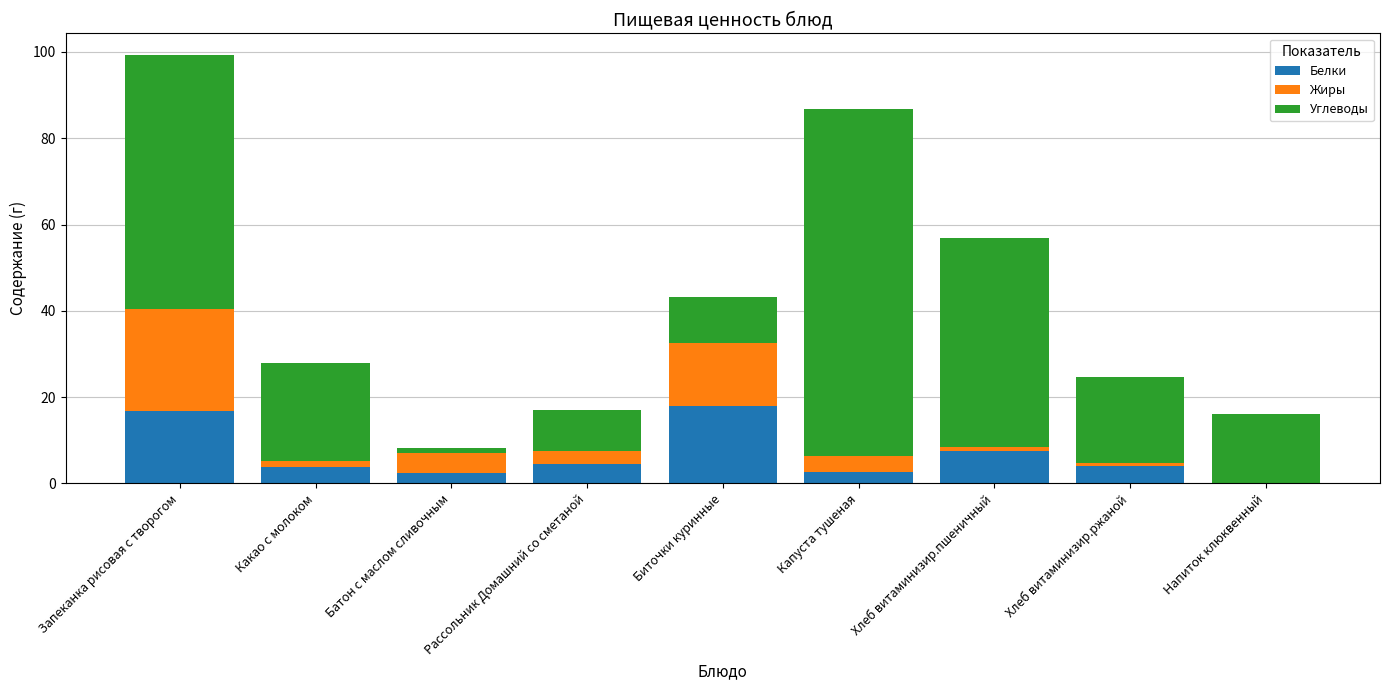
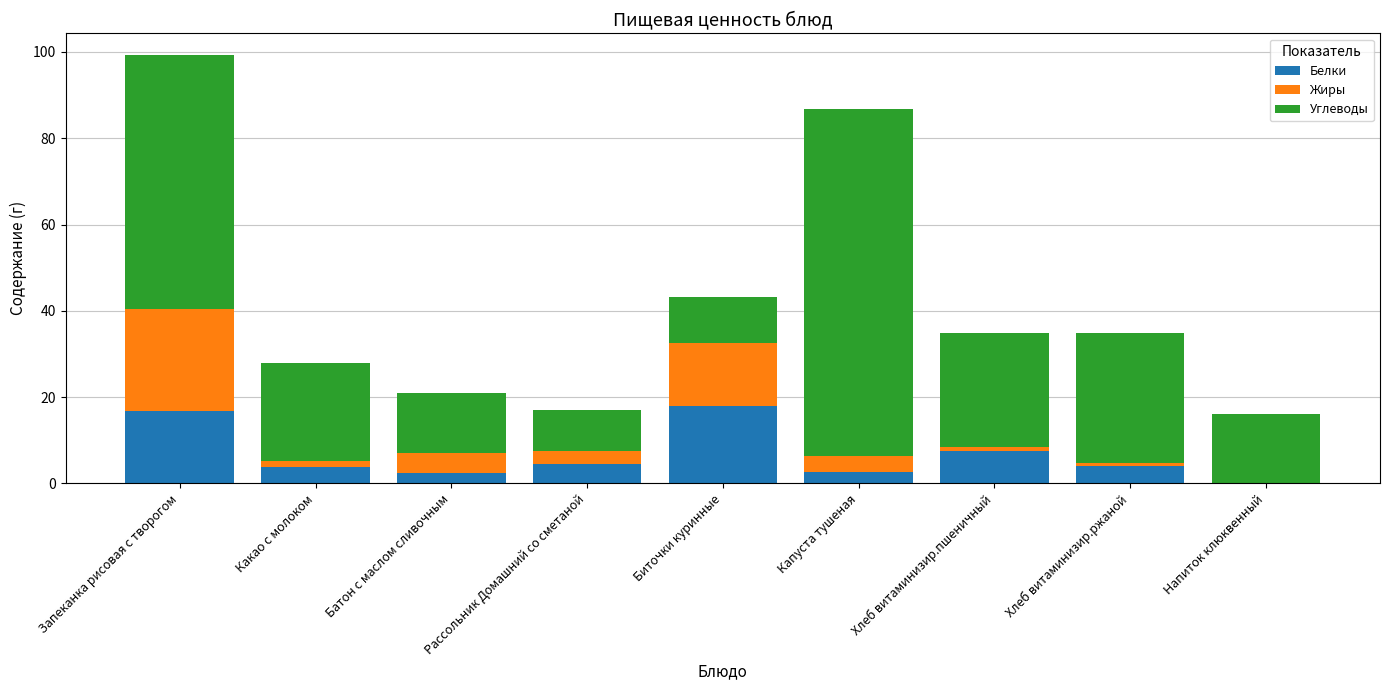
  {
    "Белки": {
      "Запеканка рисовая с творогом": 17,
      "Какао с молоком": 4,
      "Батон с маслом сливочным": 2,
      "Рассольник Домашний со сметаной": 5,
      "Биточки куринные": 18,
      "Капуста тушеная": 3,
      "Хлеб витаминизир.пшеничный": 8,
      "Хлеб витаминизир.ржаной": 4,
      "Напиток клюквенный": 0
    },
    "Жиры": {
      "Запеканка рисовая с творогом": 24,
      "Какао с молоком": 1,
      "Батон с маслом сливочным": 5,
      "Рассольник Домашний со сметаной": 3,
      "Биточки куринные": 15,
      "Капуста тушеная": 4,
      "Хлеб витаминизир.пшеничный": 1,
      "Хлеб витаминизир.ржаной": 1,
      "Напиток клюквенный": 0
    },
    "Углеводы": {
      "Запеканка рисовая с творогом": 59,
      "Какао с молоком": 23,
-     "Батон с маслом сливочным": 1,
+     "Батон с маслом сливочным": 14,
      "Рассольник Домашний со сметаной": 9,
      "Биточки куринные": 11,
      "Капуста тушеная": 80,
-     "Хлеб витаминизир.пшеничный": 49,
-     "Хлеб витаминизир.ржаной": 20,
+     "Хлеб витаминизир.пшеничный": 26,
+     "Хлеб витаминизир.ржаной": 30,
      "Напиток клюквенный": 16
    }
  }
